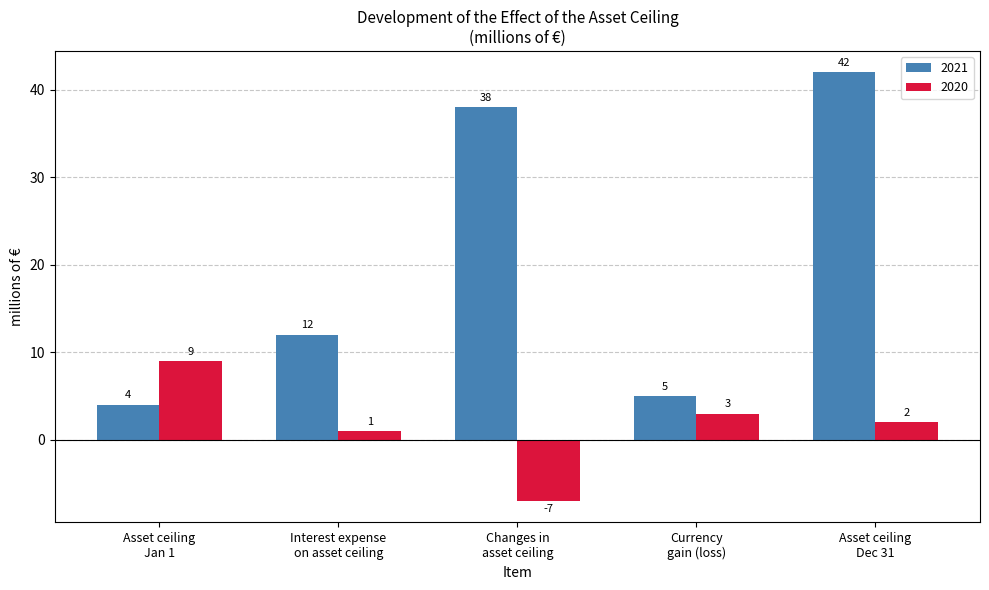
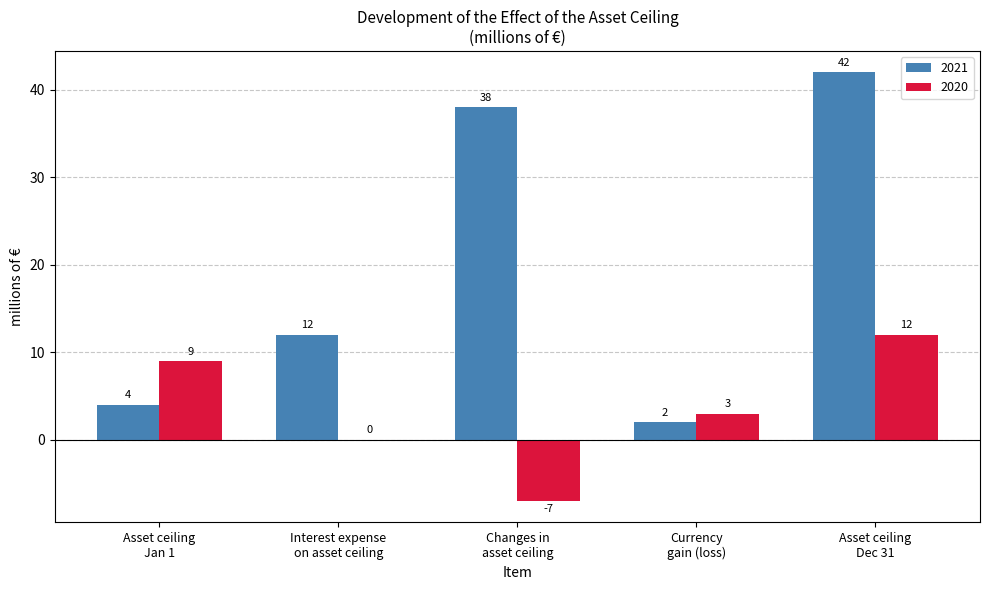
  {
    "2021": {
      "Asset ceiling Jan 1": 4,
      "Interest expense on asset ceiling": 12,
      "Changes in asset ceiling": 38,
-     "Currency gain (loss)": 5,
+     "Currency gain (loss)": 2,
      "Asset ceiling Dec 31": 42
    },
    "2020": {
      "Asset ceiling Jan 1": 9,
-     "Interest expense on asset ceiling": 1,
+     "Interest expense on asset ceiling": 0,
      "Changes in asset ceiling": -7,
      "Currency gain (loss)": 3,
-     "Asset ceiling Dec 31": 2
+     "Asset ceiling Dec 31": 12
    }
  }
